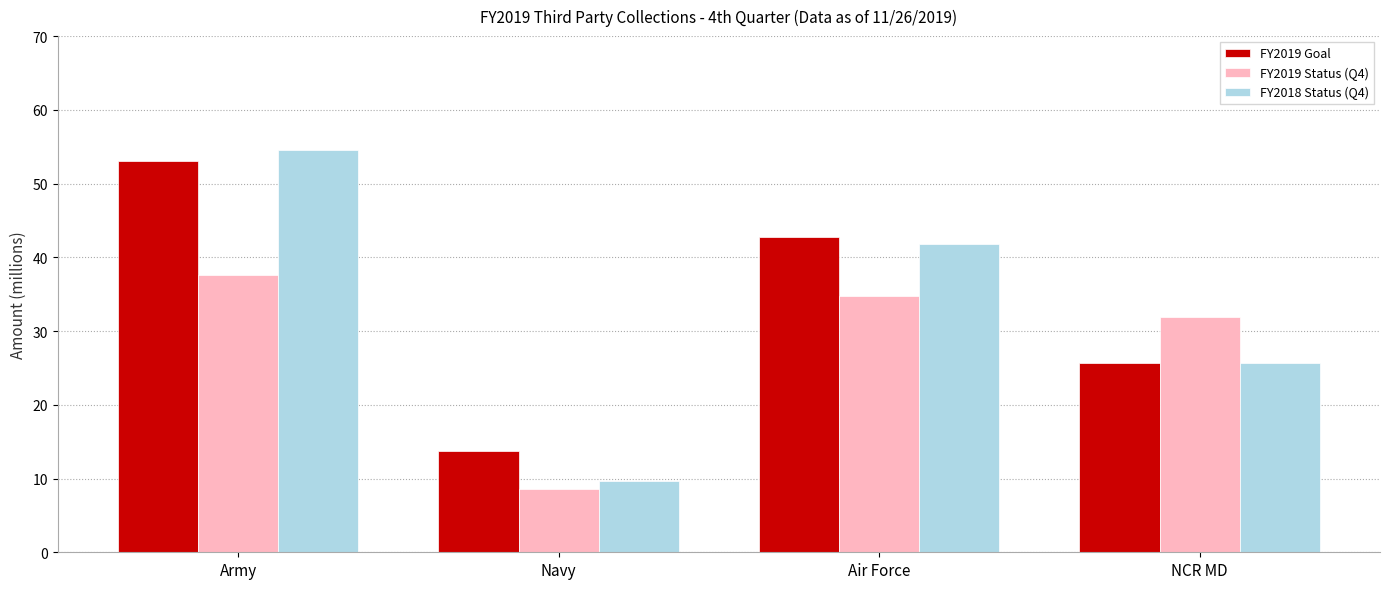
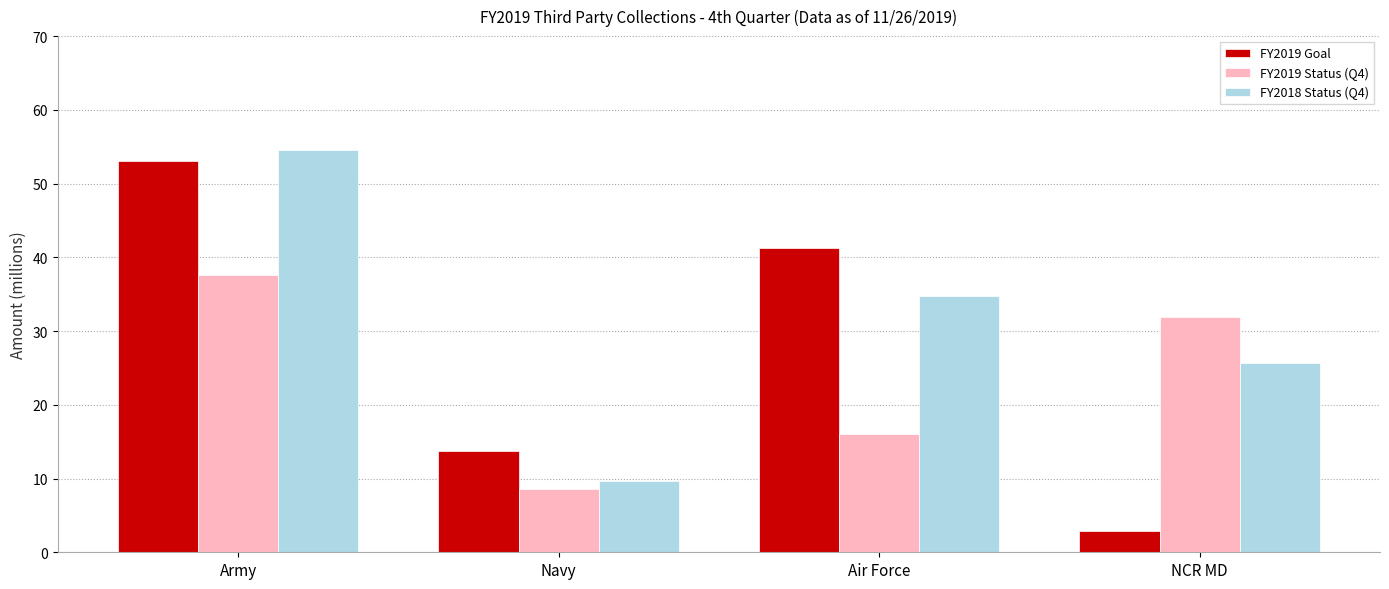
  {
    "FY2019 Goal": {
      "Army": 53,
      "Navy": 14,
-     "Air Force": 43,
-     "NCR MD": 26
+     "Air Force": 41,
+     "NCR MD": 3
    },
    "FY2019 Status (Q4)": {
      "Army": 38,
      "Navy": 9,
-     "Air Force": 35,
+     "Air Force": 16,
      "NCR MD": 32
    },
    "FY2018 Status (Q4)": {
      "Army": 55,
      "Navy": 10,
-     "Air Force": 42,
+     "Air Force": 35,
      "NCR MD": 26
    }
  }
